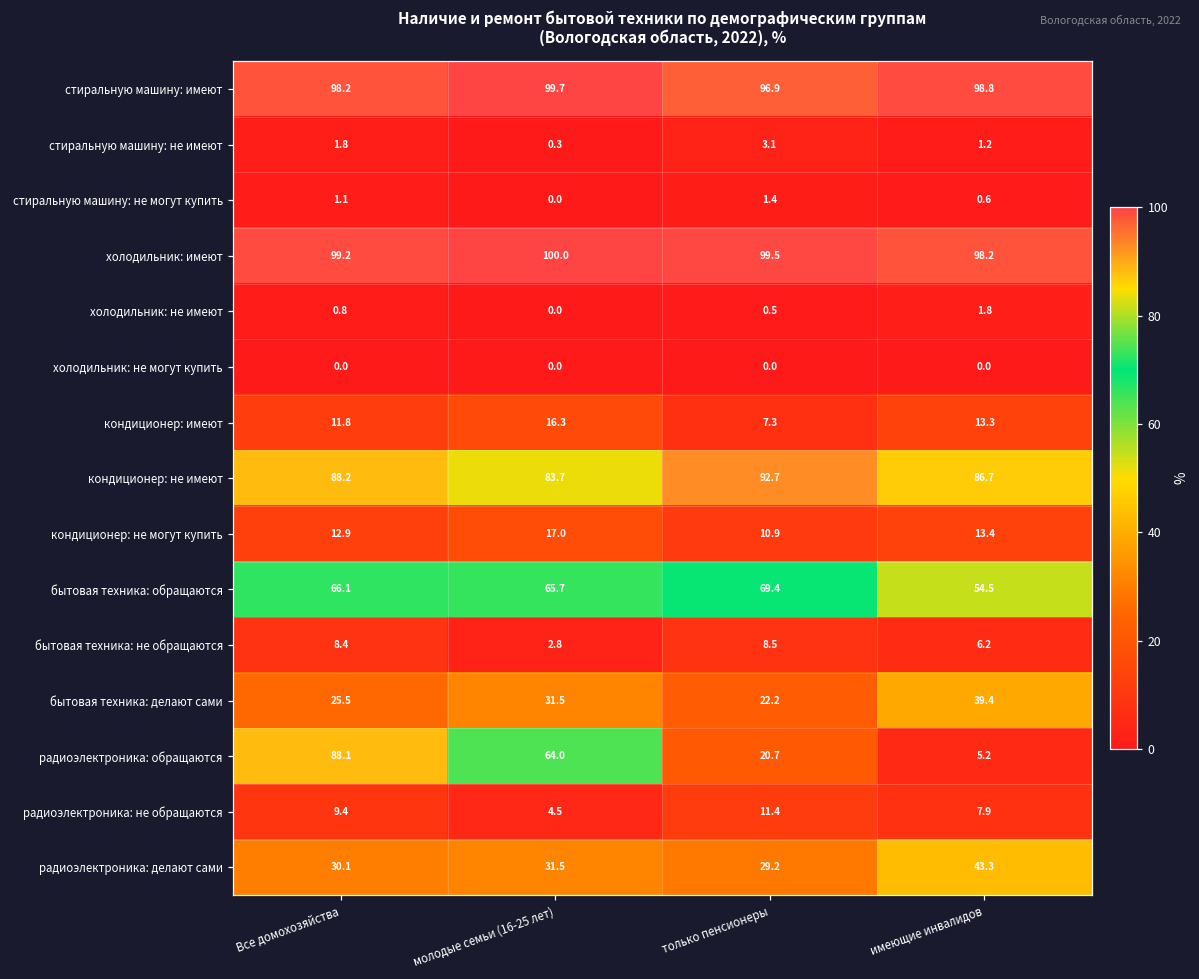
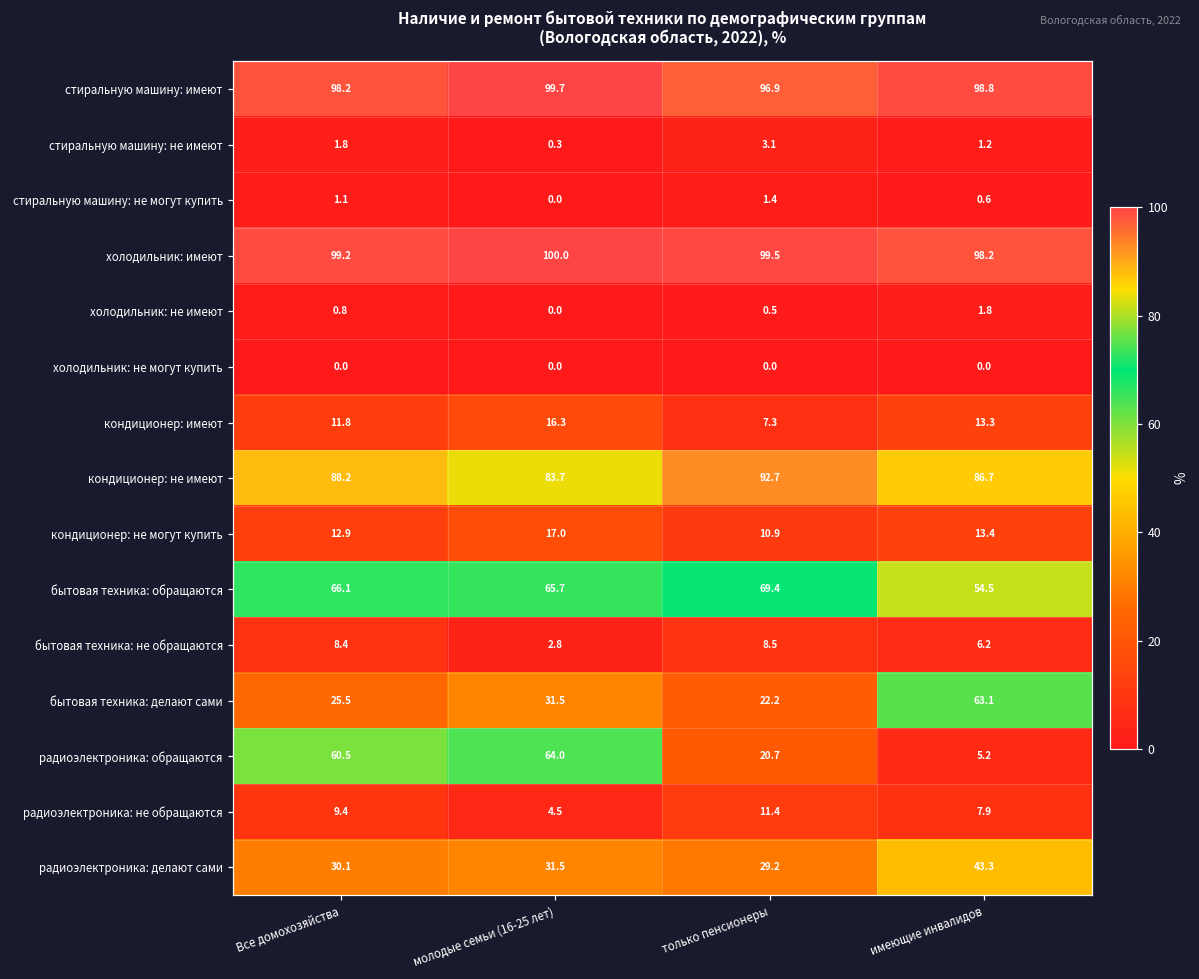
  {
    "стиральную машину: имеют": {
      "Все домохозяйства": 98.2,
      "молодые семьи (16-25 лет)": 99.7,
      "только пенсионеры": 96.9,
      "имеющие инвалидов": 98.8
    },
    "стиральную машину: не имеют": {
      "Все домохозяйства": 1.8,
      "молодые семьи (16-25 лет)": 0.3,
      "только пенсионеры": 3.1,
      "имеющие инвалидов": 1.2
    },
    "стиральную машину: не могут купить": {
      "Все домохозяйства": 1.1,
      "молодые семьи (16-25 лет)": 0.0,
      "только пенсионеры": 1.4,
      "имеющие инвалидов": 0.6
    },
    "холодильник: имеют": {
      "Все домохозяйства": 99.2,
      "молодые семьи (16-25 лет)": 100.0,
      "только пенсионеры": 99.5,
      "имеющие инвалидов": 98.2
    },
    "холодильник: не имеют": {
      "Все домохозяйства": 0.8,
      "молодые семьи (16-25 лет)": 0.0,
      "только пенсионеры": 0.5,
      "имеющие инвалидов": 1.8
    },
    "холодильник: не могут купить": {
      "Все домохозяйства": 0.0,
      "молодые семьи (16-25 лет)": 0.0,
      "только пенсионеры": 0.0,
      "имеющие инвалидов": 0.0
    },
    "кондиционер: имеют": {
      "Все домохозяйства": 11.8,
      "молодые семьи (16-25 лет)": 16.3,
      "только пенсионеры": 7.3,
      "имеющие инвалидов": 13.3
    },
    "кондиционер: не имеют": {
      "Все домохозяйства": 88.2,
      "молодые семьи (16-25 лет)": 83.7,
      "только пенсионеры": 92.7,
      "имеющие инвалидов": 86.7
    },
    "кондиционер: не могут купить": {
      "Все домохозяйства": 12.9,
      "молодые семьи (16-25 лет)": 17.0,
      "только пенсионеры": 10.9,
      "имеющие инвалидов": 13.4
    },
    "бытовая техника: обращаются": {
      "Все домохозяйства": 66.1,
      "молодые семьи (16-25 лет)": 65.7,
      "только пенсионеры": 69.4,
      "имеющие инвалидов": 54.5
    },
    "бытовая техника: не обращаются": {
      "Все домохозяйства": 8.4,
      "молодые семьи (16-25 лет)": 2.8,
      "только пенсионеры": 8.5,
      "имеющие инвалидов": 6.2
    },
    "бытовая техника: делают сами": {
      "Все домохозяйства": 25.5,
      "молодые семьи (16-25 лет)": 31.5,
      "только пенсионеры": 22.2,
-     "имеющие инвалидов": 39.4
+     "имеющие инвалидов": 63.1
    },
    "радиоэлектроника: обращаются": {
-     "Все домохозяйства": 88.1,
+     "Все домохозяйства": 60.5,
      "молодые семьи (16-25 лет)": 64.0,
      "только пенсионеры": 20.7,
      "имеющие инвалидов": 5.2
    },
    "радиоэлектроника: не обращаются": {
      "Все домохозяйства": 9.4,
      "молодые семьи (16-25 лет)": 4.5,
      "только пенсионеры": 11.4,
      "имеющие инвалидов": 7.9
    },
    "радиоэлектроника: делают сами": {
      "Все домохозяйства": 30.1,
      "молодые семьи (16-25 лет)": 31.5,
      "только пенсионеры": 29.2,
      "имеющие инвалидов": 43.3
    }
  }
